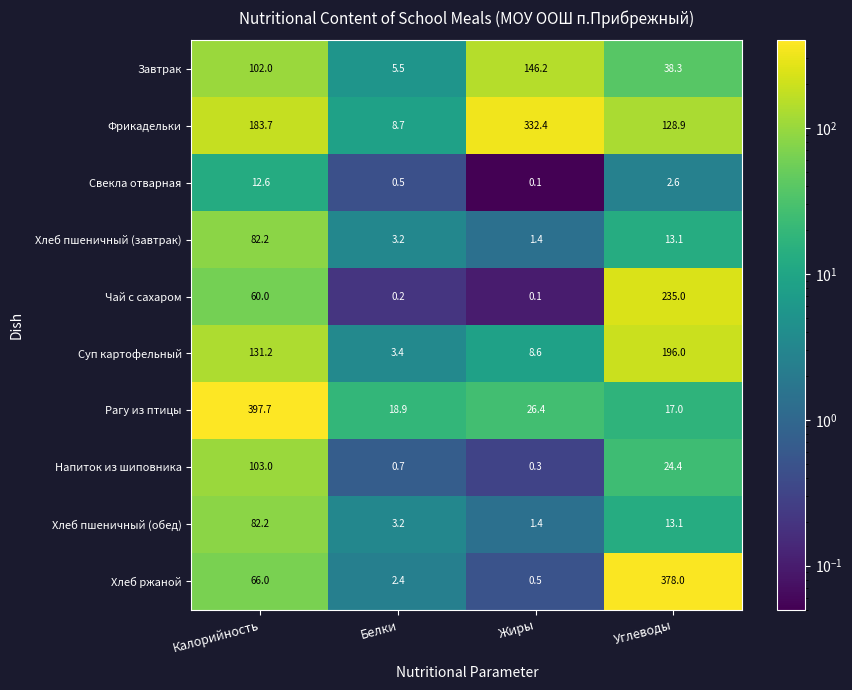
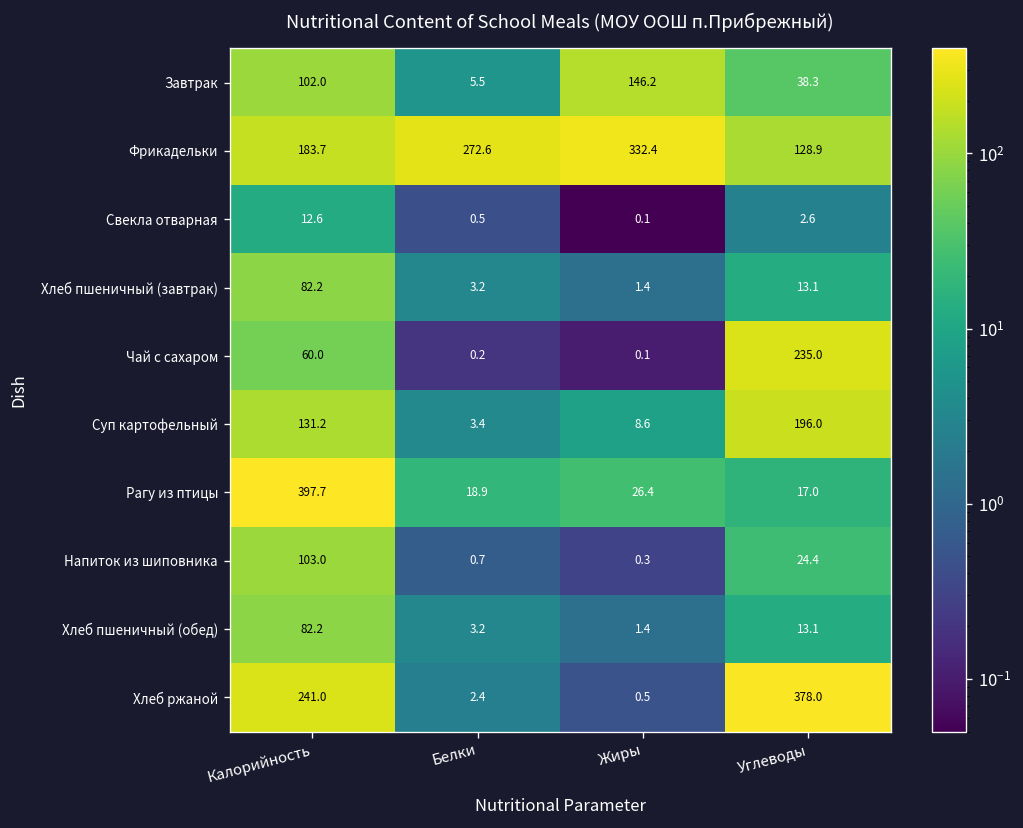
  {
    "Завтрак": {
      "Калорийность": 102.0,
      "Белки": 5.5,
      "Жиры": 146.2,
      "Углеводы": 38.3
    },
    "Фрикадельки": {
      "Калорийность": 183.7,
-     "Белки": 8.7,
+     "Белки": 272.6,
      "Жиры": 332.4,
      "Углеводы": 128.9
    },
    "Свекла отварная": {
      "Калорийность": 12.6,
      "Белки": 0.5,
      "Жиры": 0.1,
      "Углеводы": 2.6
    },
    "Хлеб пшеничный (завтрак)": {
      "Калорийность": 82.2,
      "Белки": 3.2,
      "Жиры": 1.4,
      "Углеводы": 13.1
    },
    "Чай с сахаром": {
      "Калорийность": 60.0,
      "Белки": 0.2,
      "Жиры": 0.1,
      "Углеводы": 235.0
    },
    "Суп картофельный": {
      "Калорийность": 131.2,
      "Белки": 3.4,
      "Жиры": 8.6,
      "Углеводы": 196.0
    },
    "Рагу из птицы": {
      "Калорийность": 397.7,
      "Белки": 18.9,
      "Жиры": 26.4,
      "Углеводы": 17.0
    },
    "Напиток из шиповника": {
      "Калорийность": 103.0,
      "Белки": 0.7,
      "Жиры": 0.3,
      "Углеводы": 24.4
    },
    "Хлеб пшеничный (обед)": {
      "Калорийность": 82.2,
      "Белки": 3.2,
      "Жиры": 1.4,
      "Углеводы": 13.1
    },
    "Хлеб ржаной": {
-     "Калорийность": 66.0,
+     "Калорийность": 241.0,
      "Белки": 2.4,
      "Жиры": 0.5,
      "Углеводы": 378.0
    }
  }
